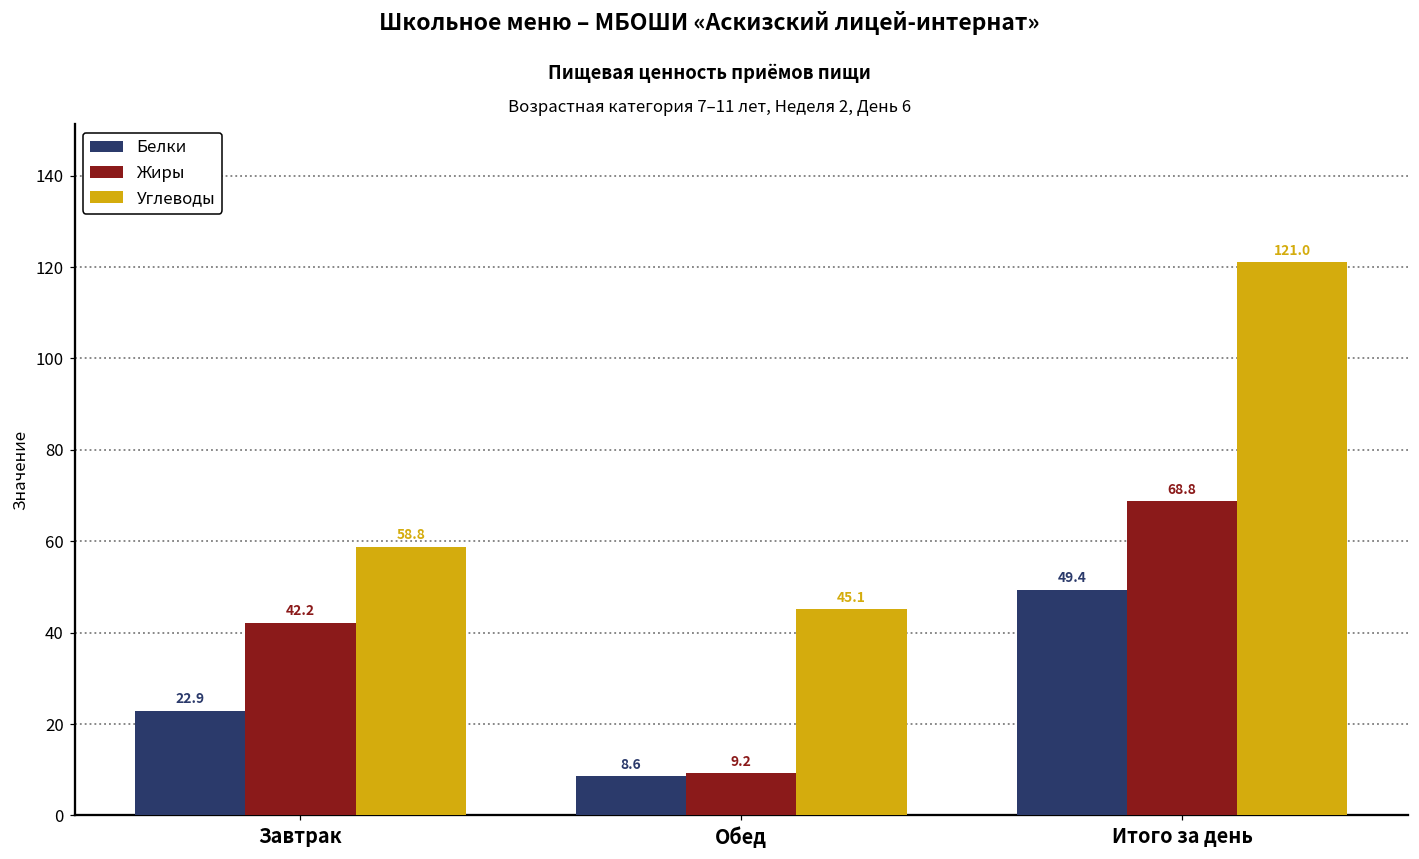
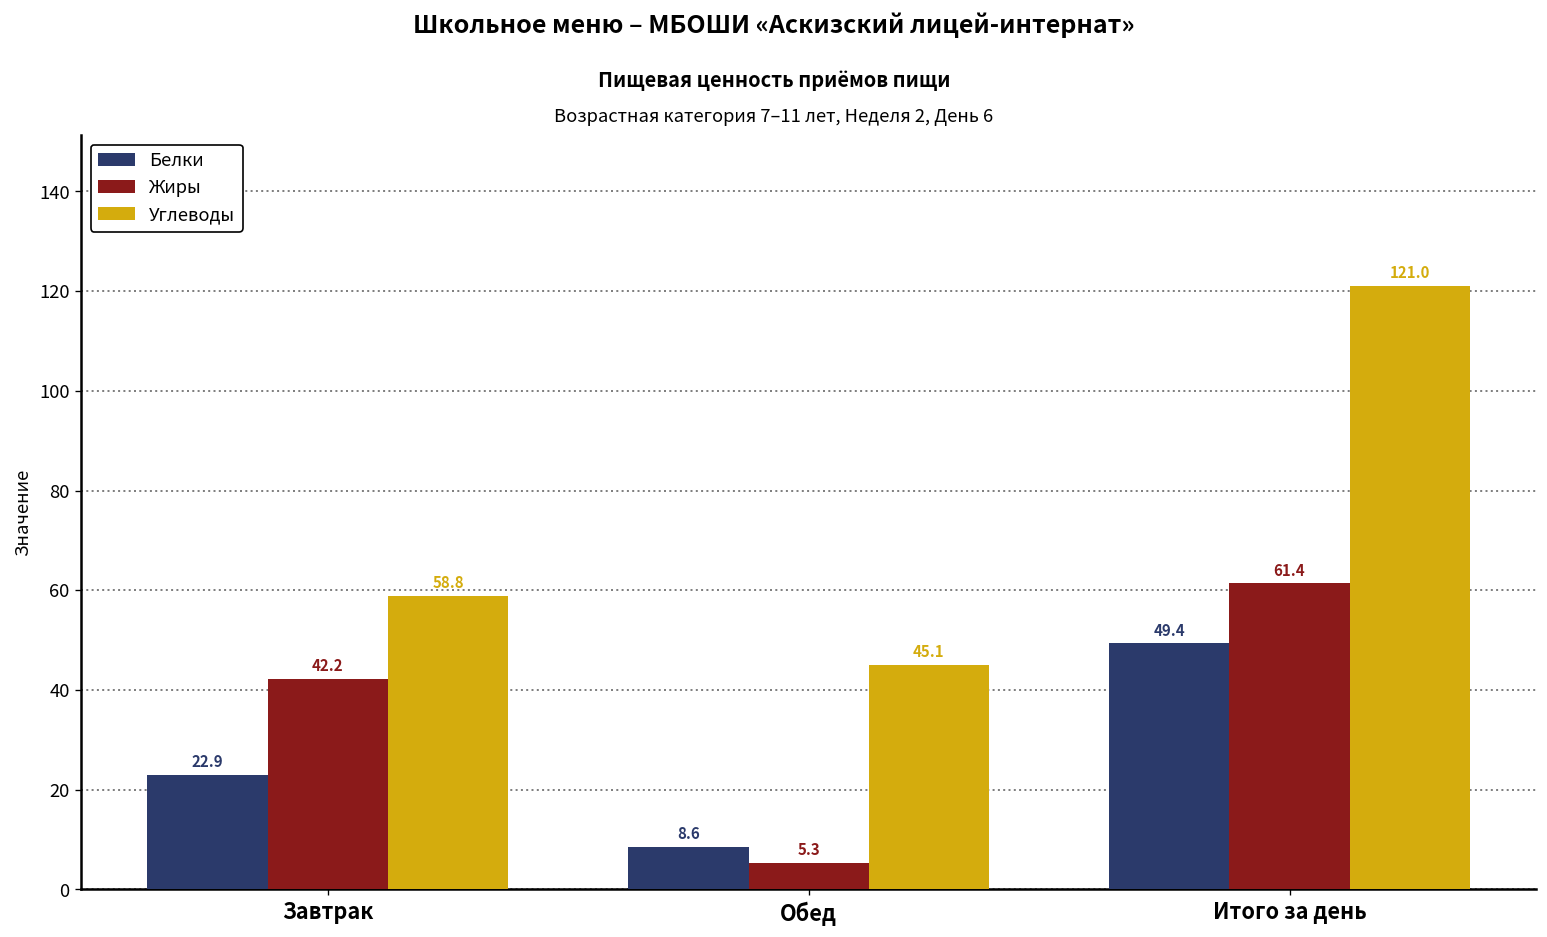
  {
    "Белки": {
      "Завтрак": 22.9,
      "Обед": 8.6,
      "Итого за день": 49.4
    },
    "Жиры": {
      "Завтрак": 42.2,
-     "Обед": 9.2,
-     "Итого за день": 68.8
+     "Обед": 5.3,
+     "Итого за день": 61.4
    },
    "Углеводы": {
      "Завтрак": 58.8,
      "Обед": 45.1,
      "Итого за день": 121.0
    }
  }
